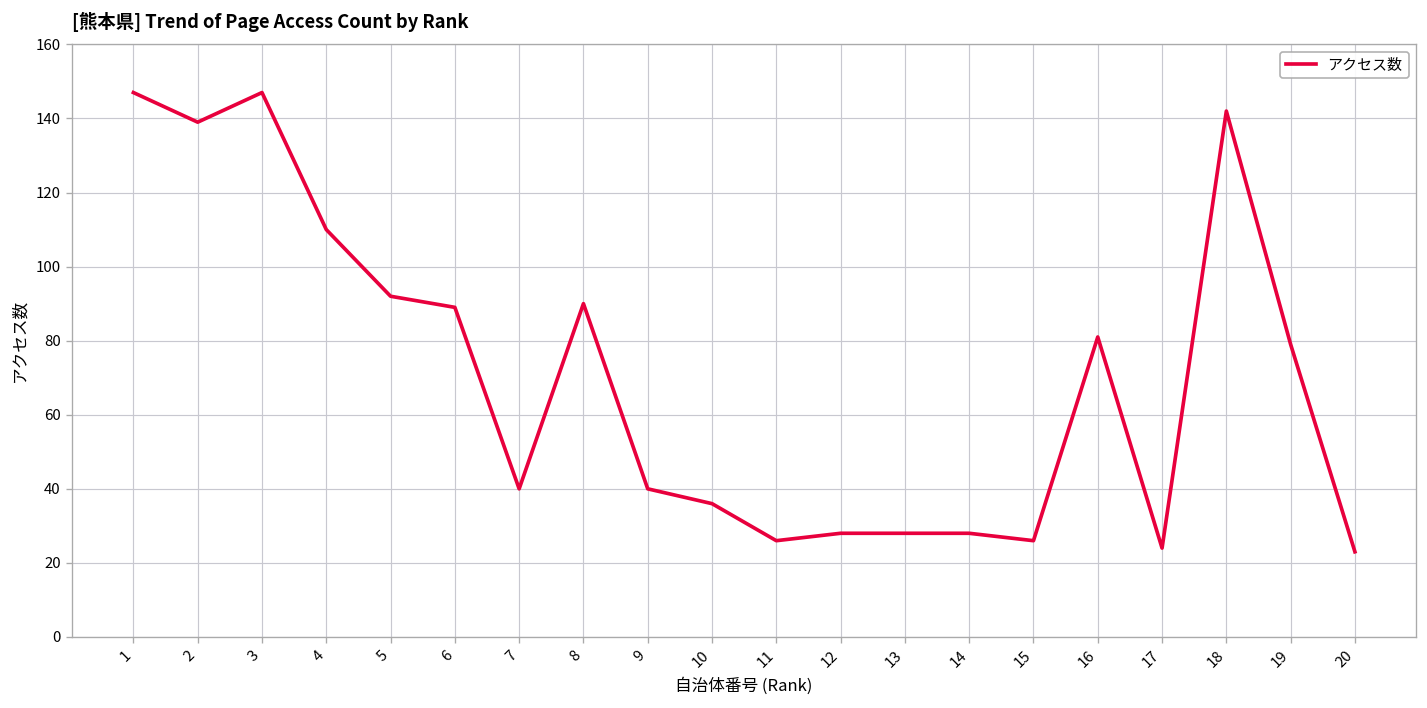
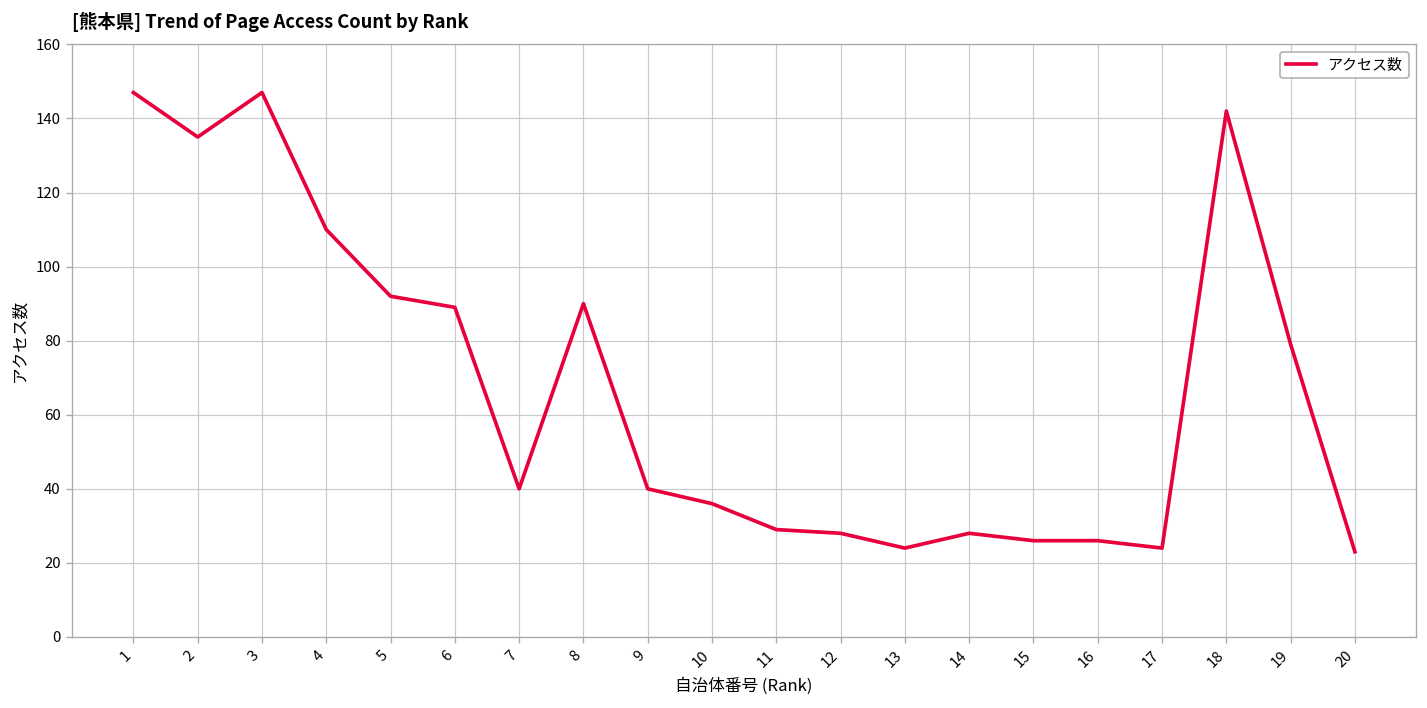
  {
    "1": 147,
-   "2": 139,
+   "2": 135,
    "3": 147,
    "4": 110,
    "5": 92,
    "6": 89,
    "7": 40,
    "8": 90,
    "9": 40,
    "10": 36,
-   "11": 26,
+   "11": 29,
    "12": 28,
-   "13": 28,
+   "13": 24,
    "14": 28,
    "15": 26,
-   "16": 81,
+   "16": 26,
    "17": 24,
    "18": 142,
    "19": 79,
    "20": 23
  }
